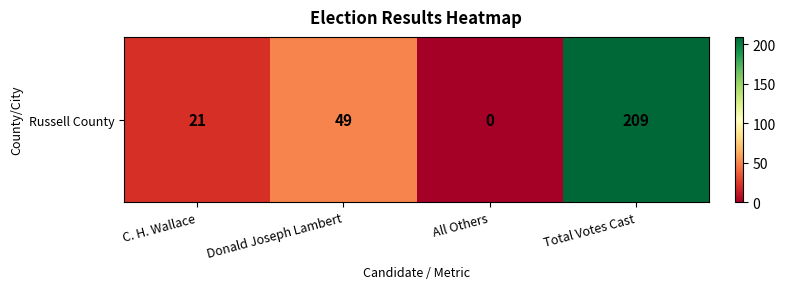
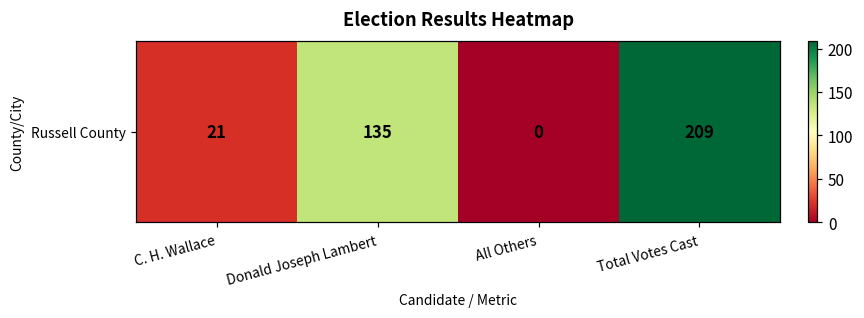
  {
    "Russell County": {
      "C. H. Wallace": 21,
-     "Donald Joseph Lambert": 49,
+     "Donald Joseph Lambert": 135,
      "All Others": 0,
      "Total Votes Cast": 209
    }
  }
